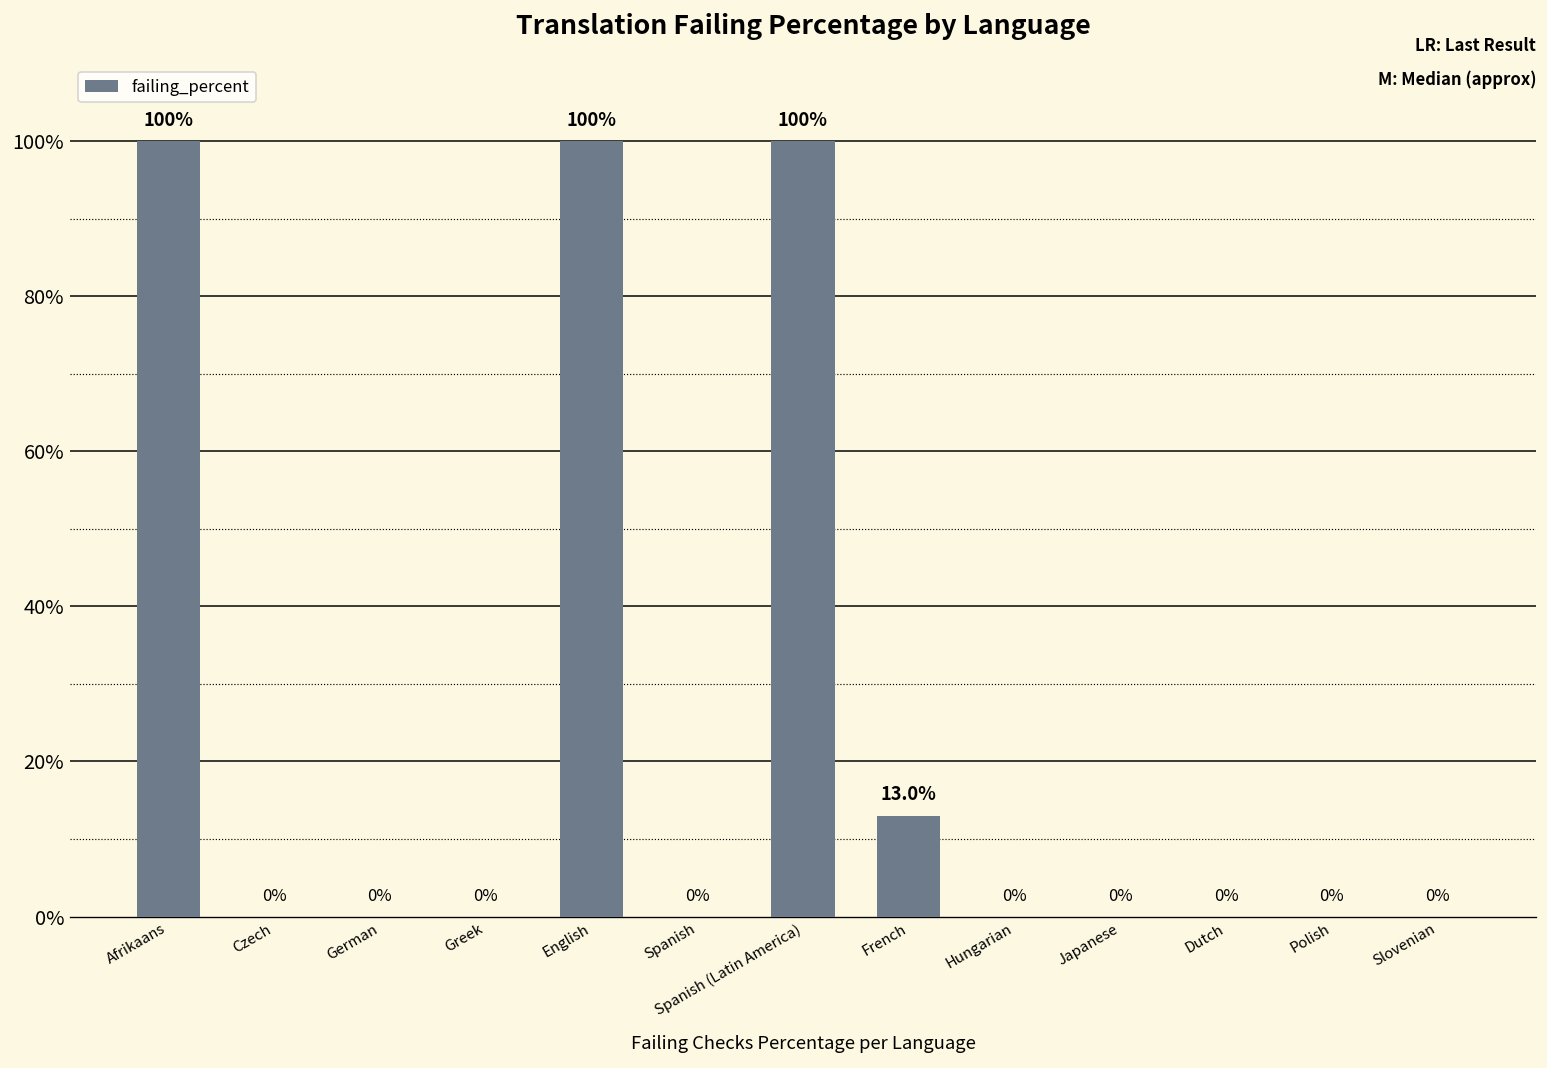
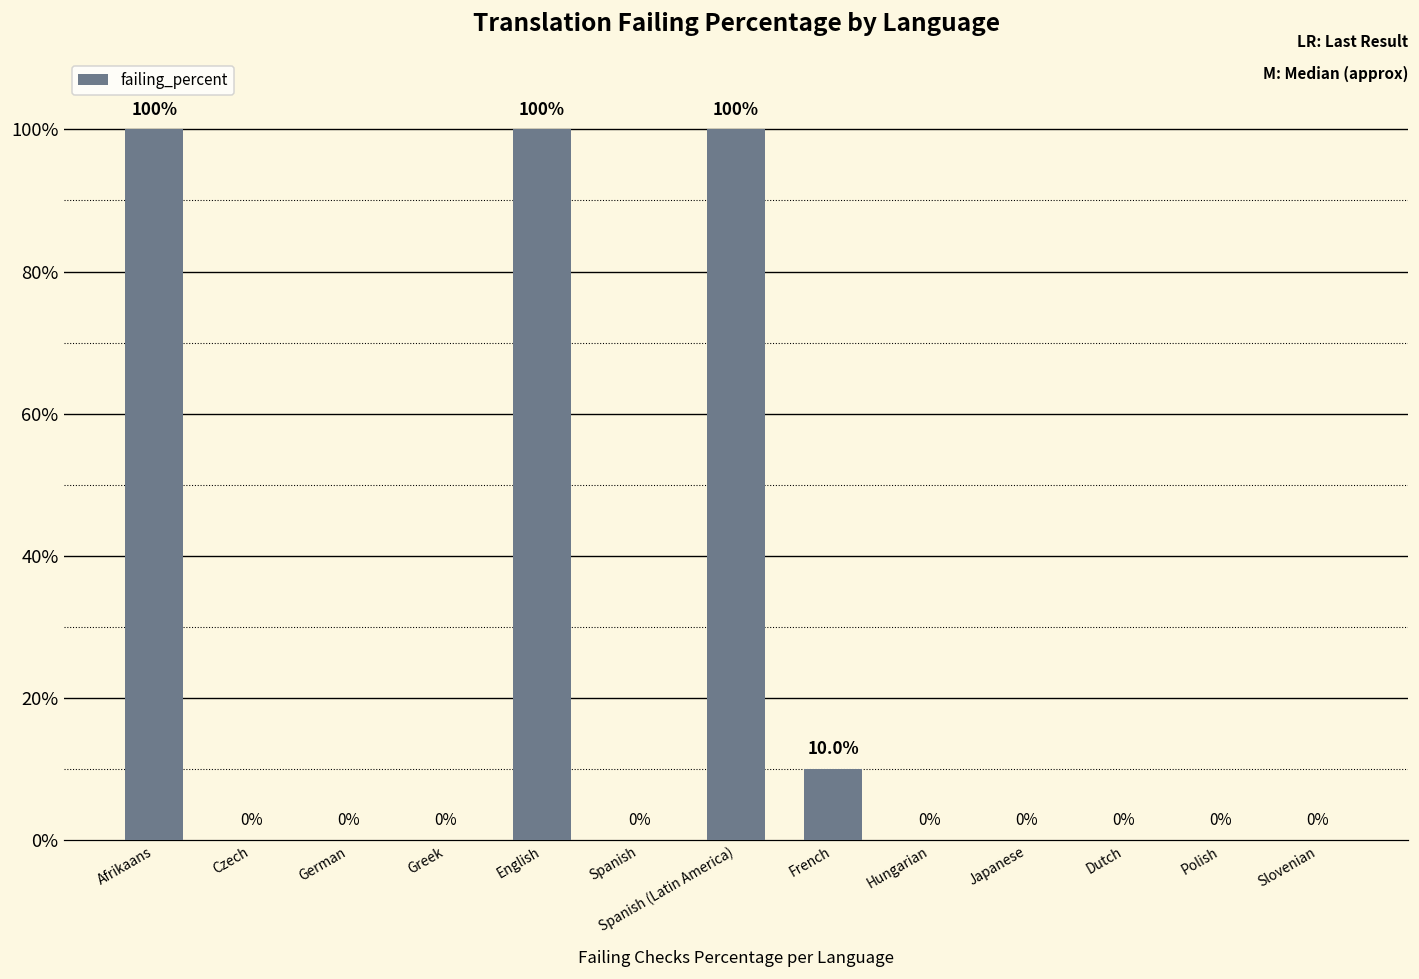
  {
    "Afrikaans": "100%",
    "Czech": "0%",
    "German": "0%",
    "Greek": "0%",
    "English": "100%",
    "Spanish": "0%",
    "Spanish (Latin America)": "100%",
-   "French": "13.0%",
+   "French": "10.0%",
    "Hungarian": "0%",
    "Japanese": "0%",
    "Dutch": "0%",
    "Polish": "0%",
    "Slovenian": "0%"
  }
